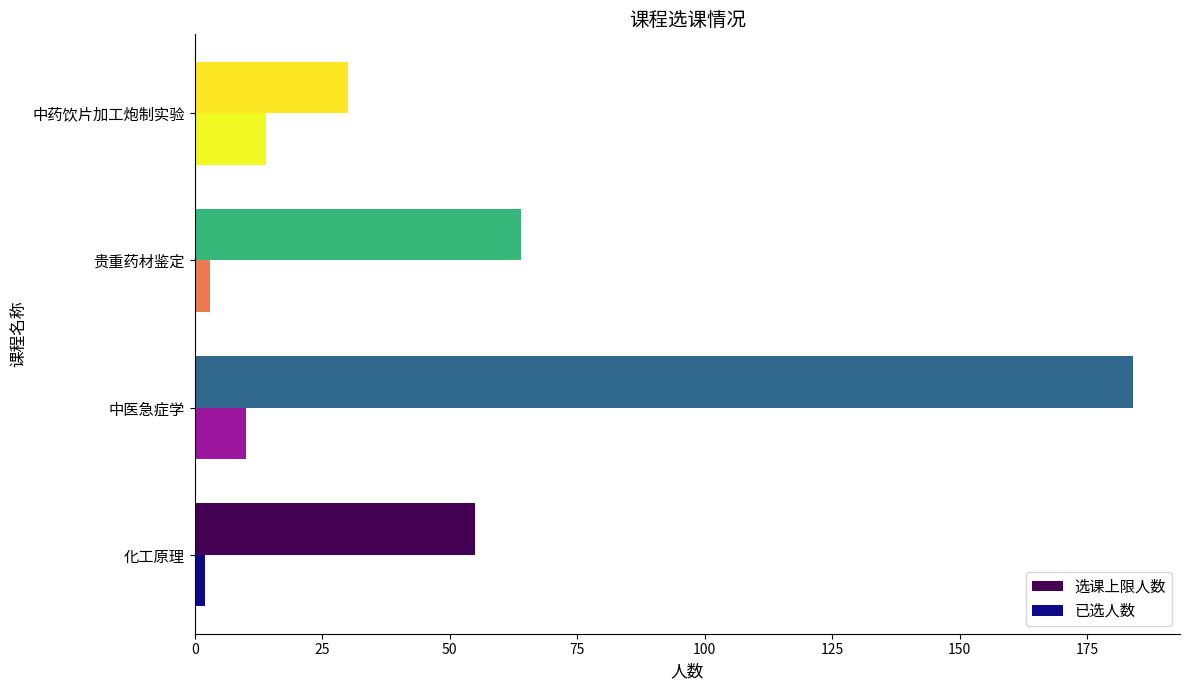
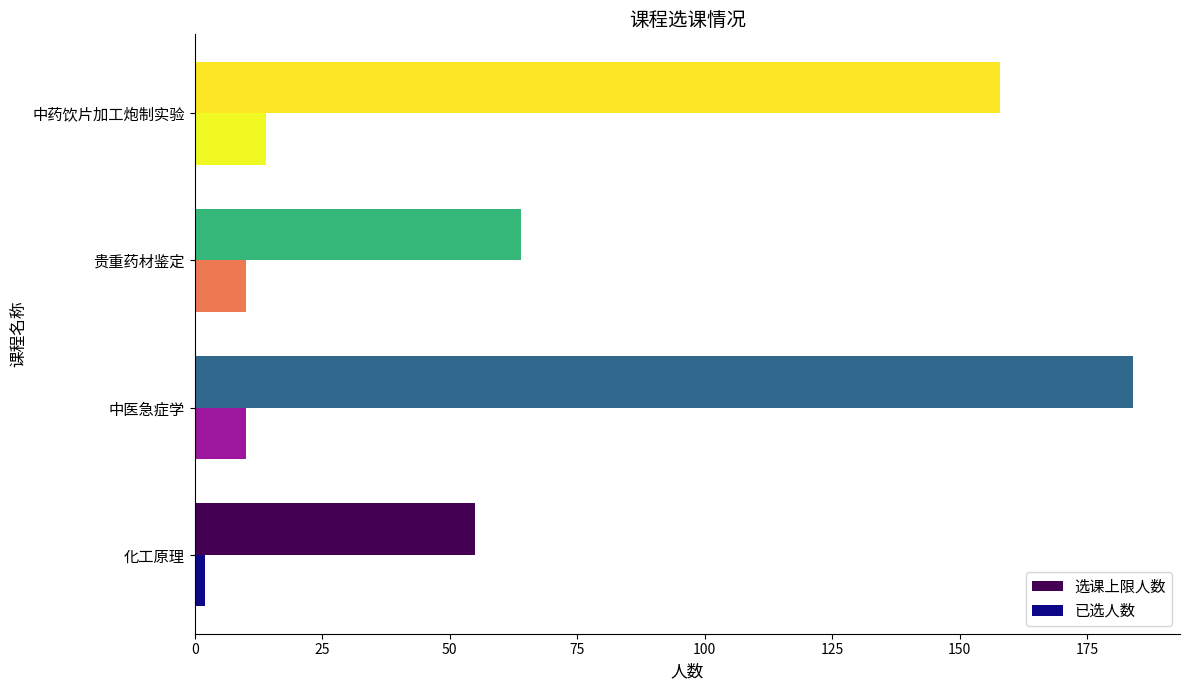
  {
    "选课上限人数": {
-     "中药饮片加工炮制实验": 30,
+     "中药饮片加工炮制实验": 158,
      "贵重药材鉴定": 64,
      "中医急症学": 184,
      "化工原理": 55
    },
    "已选人数": {
      "中药饮片加工炮制实验": 14,
-     "贵重药材鉴定": 3,
+     "贵重药材鉴定": 10,
      "中医急症学": 10,
      "化工原理": 2
    }
  }
